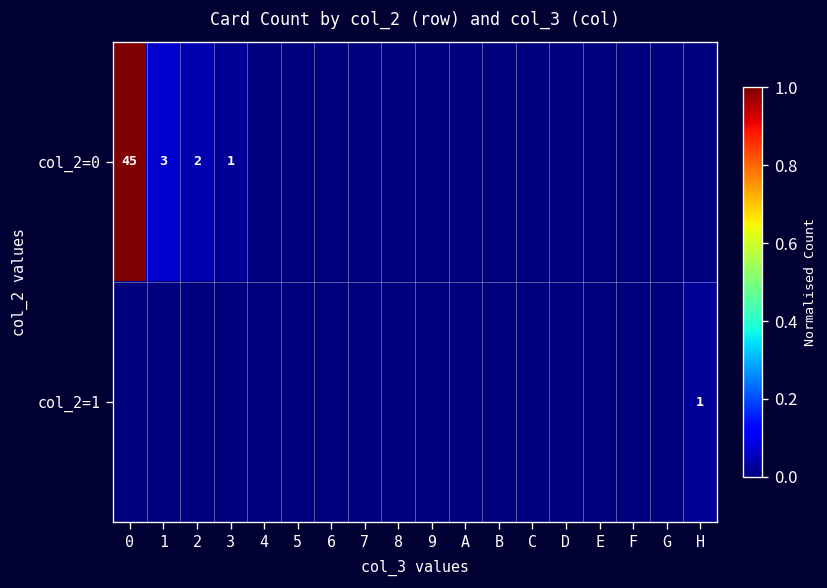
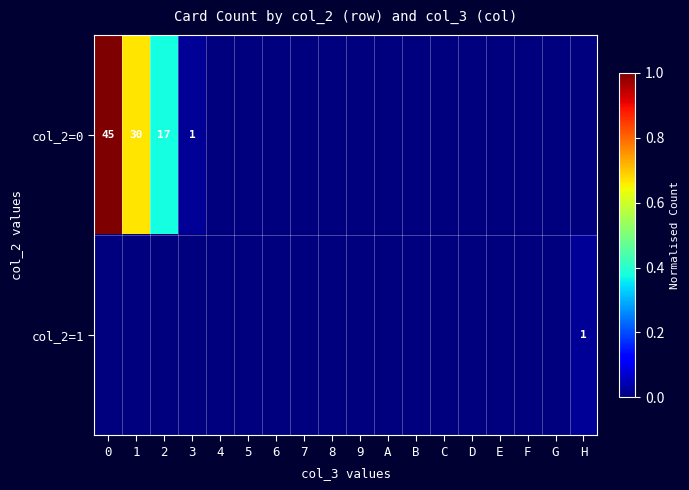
  {
    "col_2=0": {
      "0": 45,
-     "1": 3,
-     "2": 2,
+     "1": 30,
+     "2": 17,
      "3": 1
    },
    "col_2=1": {
      "H": 1
    }
  }
